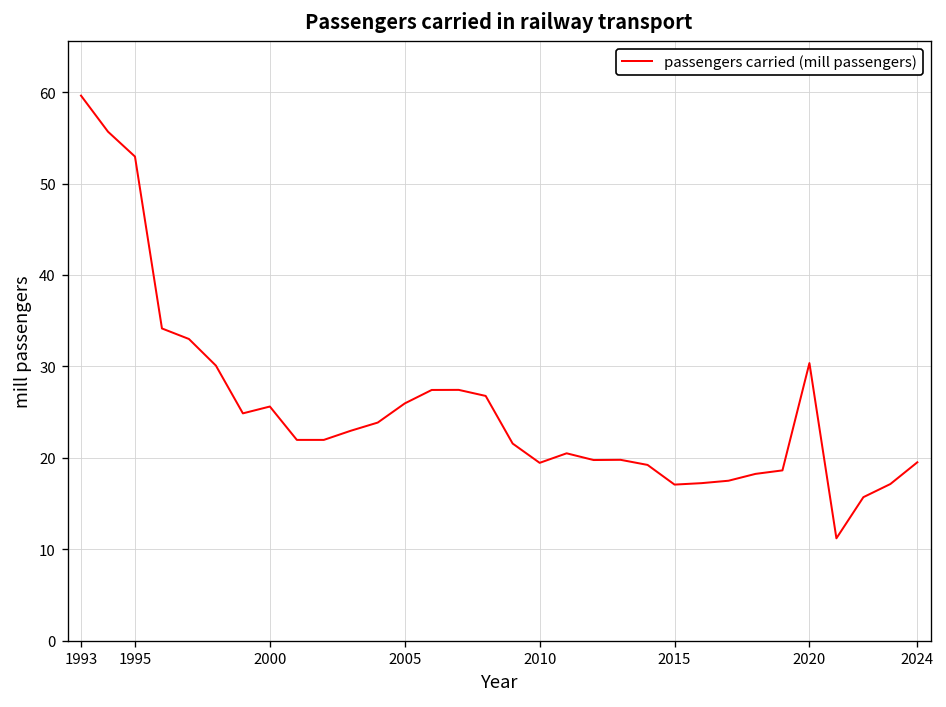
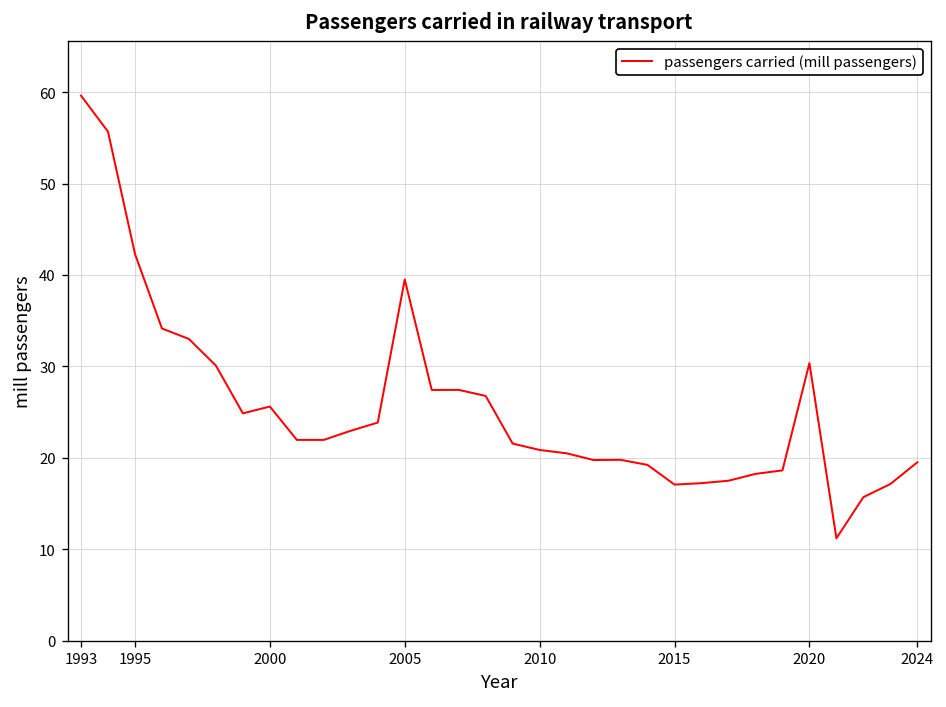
  {
    "1993": 60,
-   "1995": 53,
+   "1995": 42,
    "2000": 26,
-   "2005": 26,
-   "2010": 19,
+   "2005": 40,
+   "2010": 21,
    "2015": 17,
    "2020": 30,
    "2024": 20
  }
